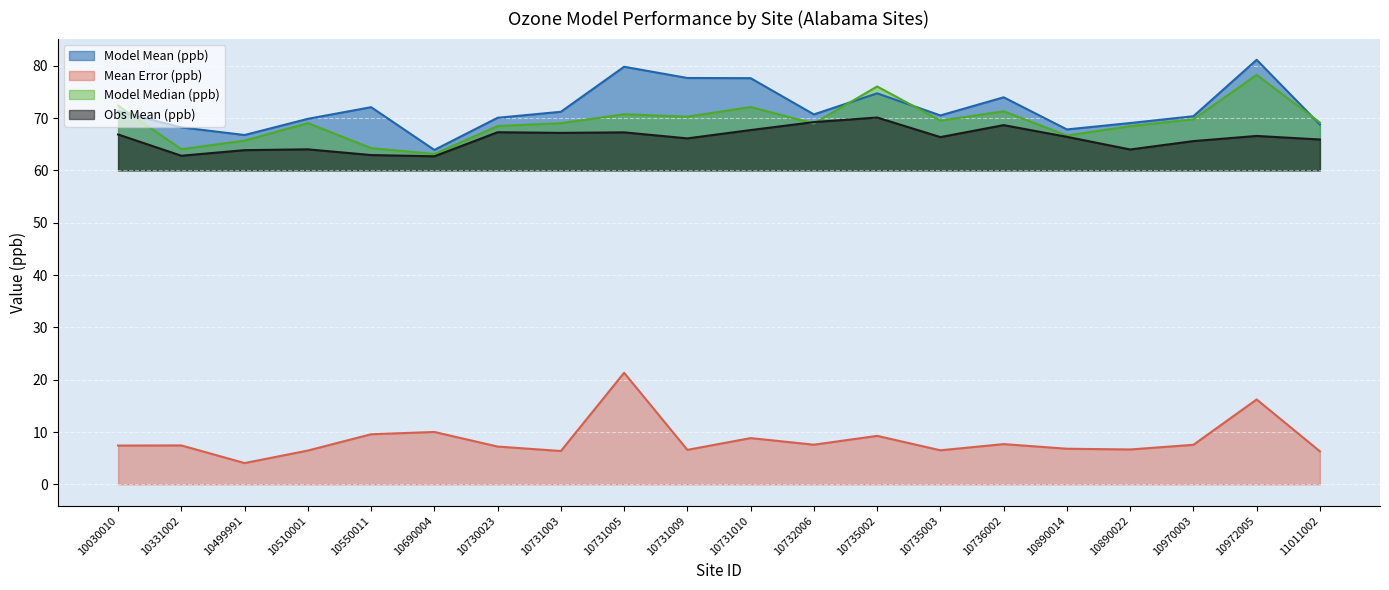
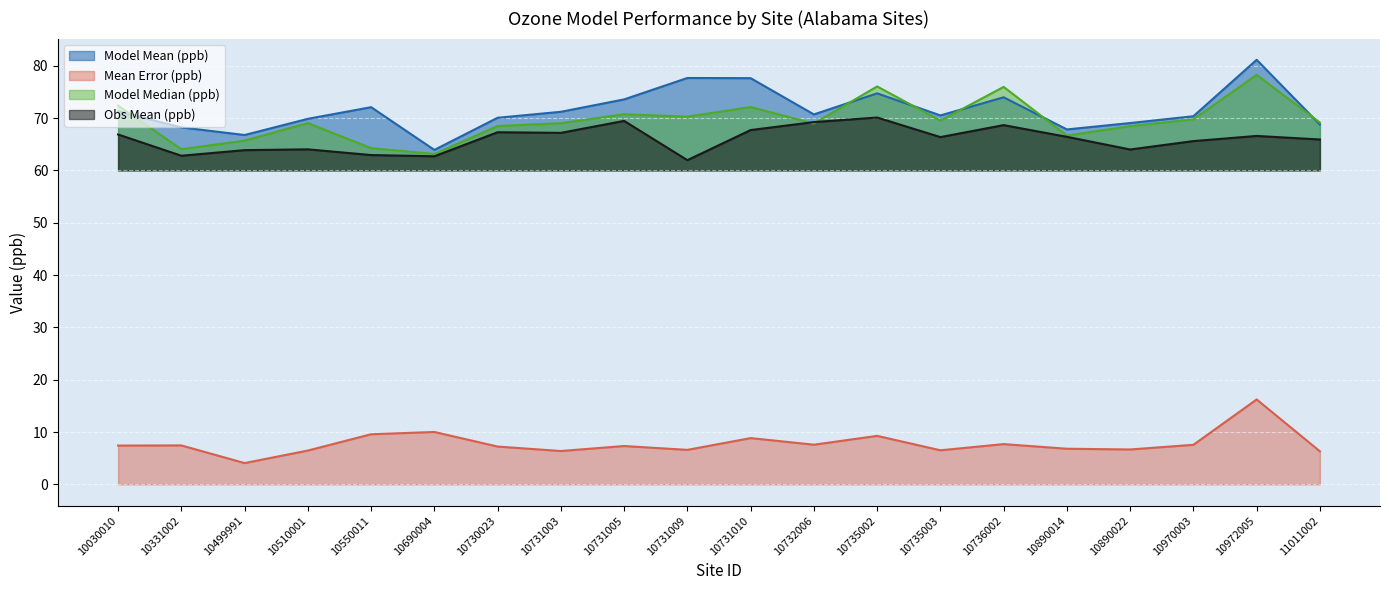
  {
    "Model Mean (ppb)": {
      "10331002": 68,
      "10499991": 67,
      "10510001": 70,
      "10550011": 72,
      "10690004": 64,
      "10730023": 70,
      "10731003": 71,
-     "10731005": 80,
+     "10731005": 74,
      "10731009": 78,
      "10731010": 78,
      "10732006": 71,
      "10735002": 75,
      "10735003": 70,
      "10736002": 74,
      "10890014": 68,
      "10890022": 69,
      "10970003": 70,
      "10972005": 81
    },
    "Mean Error (ppb)": {
      "10030010": 7,
      "10331002": 7,
      "10499991": 4,
      "10510001": 6,
      "10550011": 10,
      "10690004": 10,
      "10730023": 7,
      "10731003": 6,
-     "10731005": 21,
+     "10731005": 7,
      "10731009": 7,
      "10731010": 9,
      "10732006": 8,
      "10735002": 9,
      "10735003": 7,
      "10736002": 8,
      "10890014": 7,
      "10890022": 7,
      "10970003": 8,
      "10972005": 16,
      "11011002": 6
    },
    "Model Median (ppb)": {
      "10331002": 64,
      "10499991": 66,
      "10510001": 69,
      "10550011": 64,
      "10730023": 68,
      "10731003": 69,
      "10731005": 71,
      "10731009": 70,
      "10731010": 72,
      "10735002": 76,
      "10735003": 70,
-     "10736002": 71,
+     "10736002": 76,
      "10890022": 68,
      "10970003": 70,
      "10972005": 78
    },
    "Obs Mean (ppb)": {
      "10030010": 67,
      "10331002": 63,
      "10499991": 64,
      "10510001": 64,
      "10550011": 63,
      "10730023": 67,
      "10731003": 67,
-     "10731005": 67,
-     "10731009": 66,
+     "10731005": 69,
+     "10731009": 62,
      "10731010": 68,
      "10735002": 70,
      "10735003": 66,
      "10736002": 69,
      "10890022": 64,
      "10970003": 66,
      "10972005": 67,
      "11011002": 66
    }
  }
